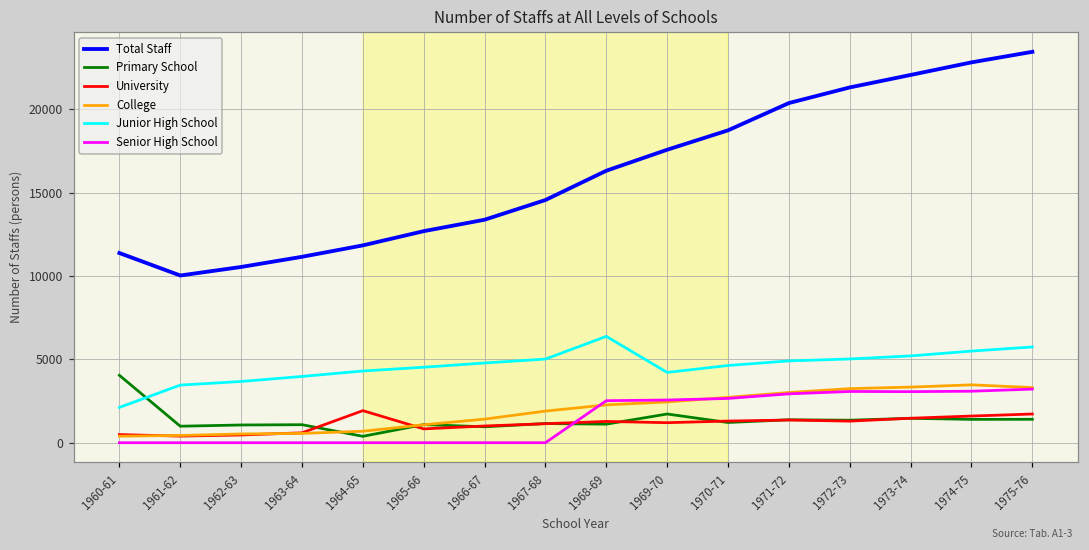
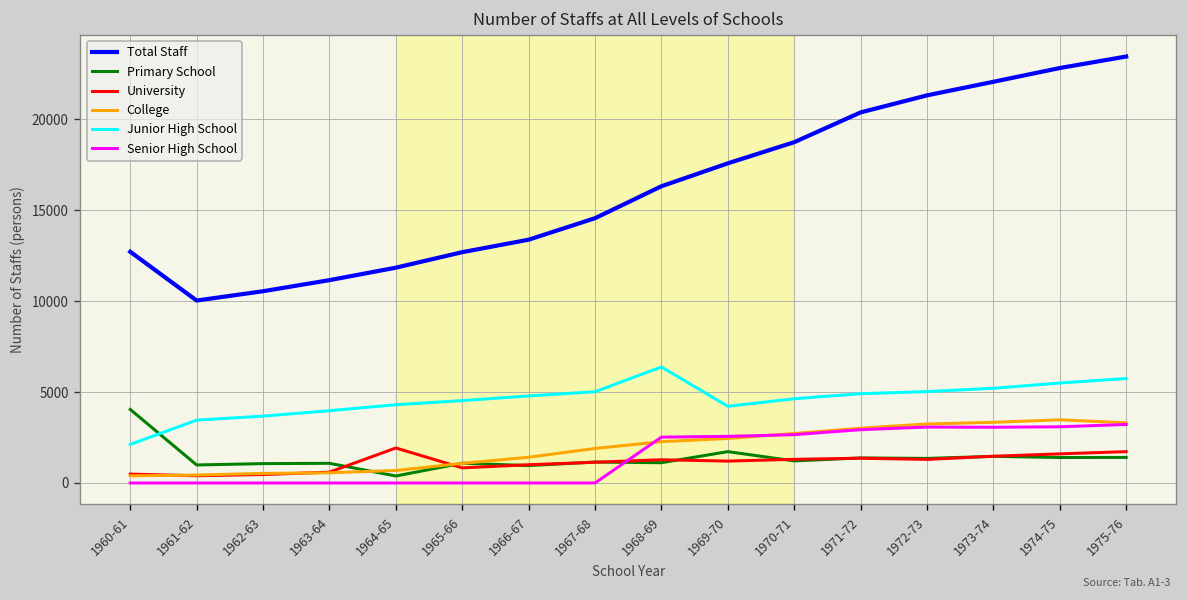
  {
    "Total Staff": {
-     "1960-61": 11400,
+     "1960-61": 12700,
      "1961-62": 10000,
      "1962-63": 10500,
      "1963-64": 11200,
      "1964-65": 11800,
      "1965-66": 12700,
      "1966-67": 13400,
      "1967-68": 14600,
      "1968-69": 16300,
      "1969-70": 17600,
      "1970-71": 18700,
      "1971-72": 20400,
      "1972-73": 21300,
      "1973-74": 22100,
      "1974-75": 22800,
      "1975-76": 23500
    },
    "Primary School": {
      "1960-61": 4000,
      "1961-62": 1000,
      "1962-63": 1100,
      "1963-64": 1100,
      "1964-65": 400,
      "1969-70": 1700,
      "1974-75": 1400,
      "1975-76": 1400
    },
    "University": {
      "1964-65": 1900,
      "1965-66": 800,
      "1969-70": 1200,
      "1974-75": 1600,
      "1975-76": 1700
    },
    "College": {
      "1964-65": 700,
      "1966-67": 1400,
      "1967-68": 1900,
      "1968-69": 2300,
      "1972-73": 3200,
      "1973-74": 3300,
      "1974-75": 3500
    },
    "Junior High School": {
      "1960-61": 2100,
      "1961-62": 3500,
      "1962-63": 3700,
      "1963-64": 4000,
      "1964-65": 4300,
      "1965-66": 4500,
      "1966-67": 4800,
      "1967-68": 5000,
      "1968-69": 6400,
      "1969-70": 4200,
      "1970-71": 4600,
      "1971-72": 4900,
      "1972-73": 5000,
      "1973-74": 5200,
      "1974-75": 5500,
      "1975-76": 5700
    },
    "Senior High School": {
      "1960-61": 0,
      "1961-62": 0,
      "1962-63": 0,
      "1963-64": 0,
      "1964-65": 0,
      "1965-66": 0,
      "1966-67": 0,
      "1967-68": 0,
      "1968-69": 2500,
      "1972-73": 3100,
      "1973-74": 3100,
      "1974-75": 3100
    }
  }
